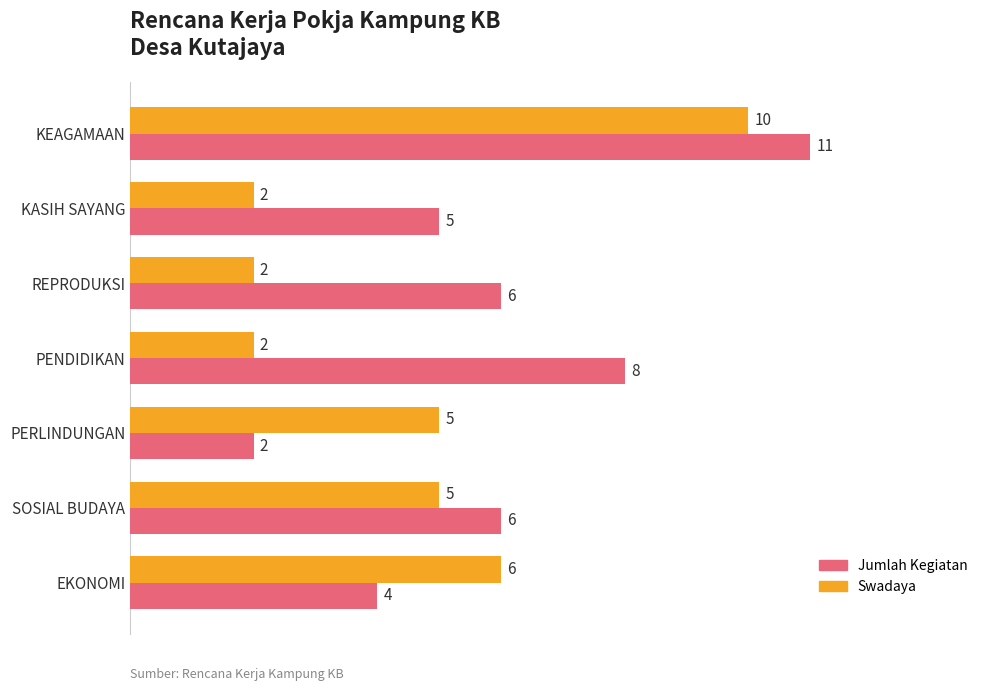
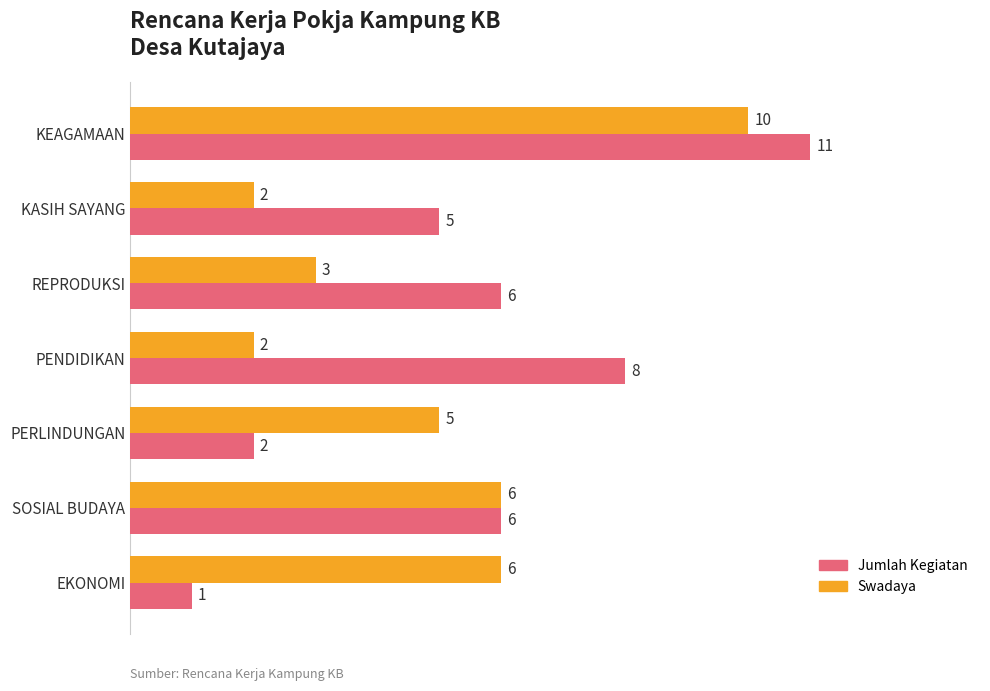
  {
    "Jumlah Kegiatan": {
      "KEAGAMAAN": 11,
      "KASIH SAYANG": 5,
      "REPRODUKSI": 6,
      "PENDIDIKAN": 8,
      "PERLINDUNGAN": 2,
      "SOSIAL BUDAYA": 6,
-     "EKONOMI": 4
+     "EKONOMI": 1
    },
    "Swadaya": {
      "KEAGAMAAN": 10,
      "KASIH SAYANG": 2,
-     "REPRODUKSI": 2,
+     "REPRODUKSI": 3,
      "PENDIDIKAN": 2,
      "PERLINDUNGAN": 5,
-     "SOSIAL BUDAYA": 5,
+     "SOSIAL BUDAYA": 6,
      "EKONOMI": 6
    }
  }
